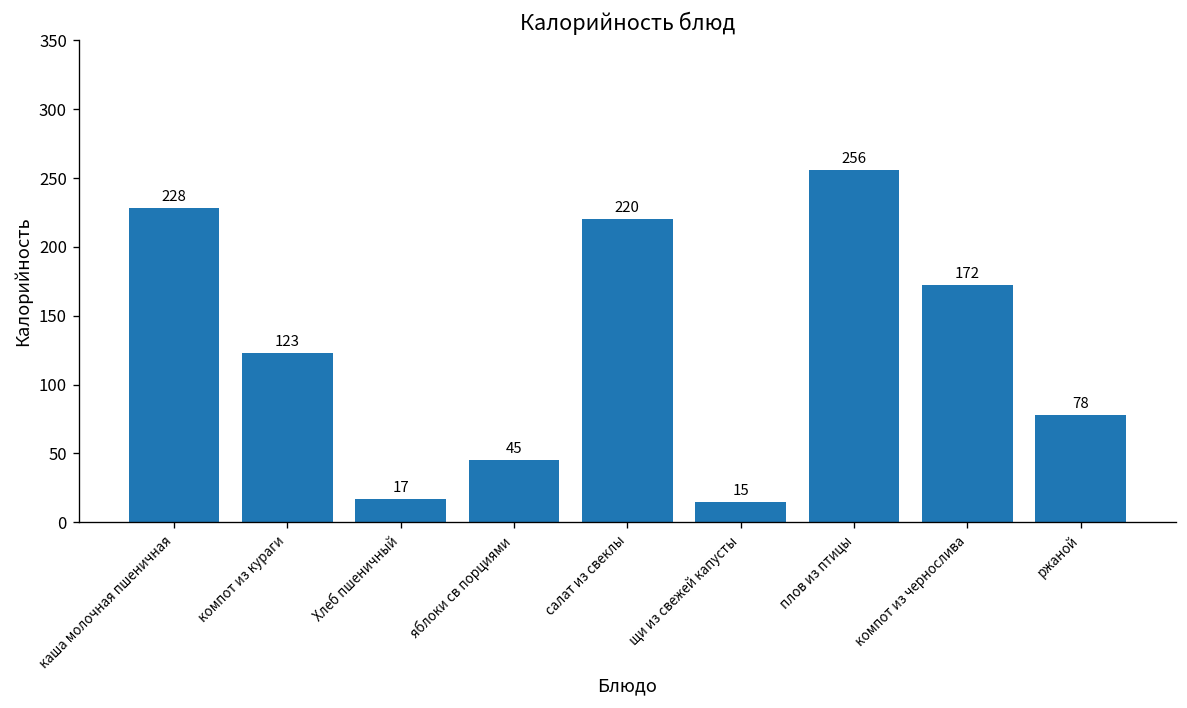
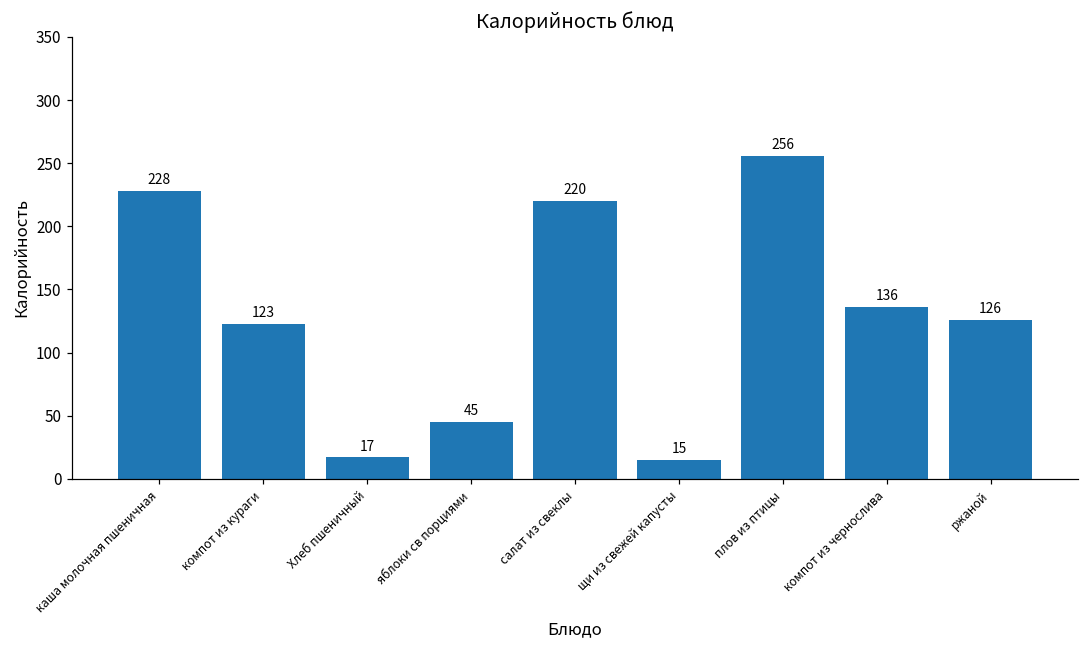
  {
    "каша молочная пшеничная": 228,
    "компот из кураги": 123,
    "Хлеб пшеничный": 17,
    "яблоки св порциями": 45,
    "салат из свеклы": 220,
    "щи из свежей капусты": 15,
    "плов из птицы": 256,
-   "компот из чернослива": 172,
-   "ржаной": 78
+   "компот из чернослива": 136,
+   "ржаной": 126
  }
